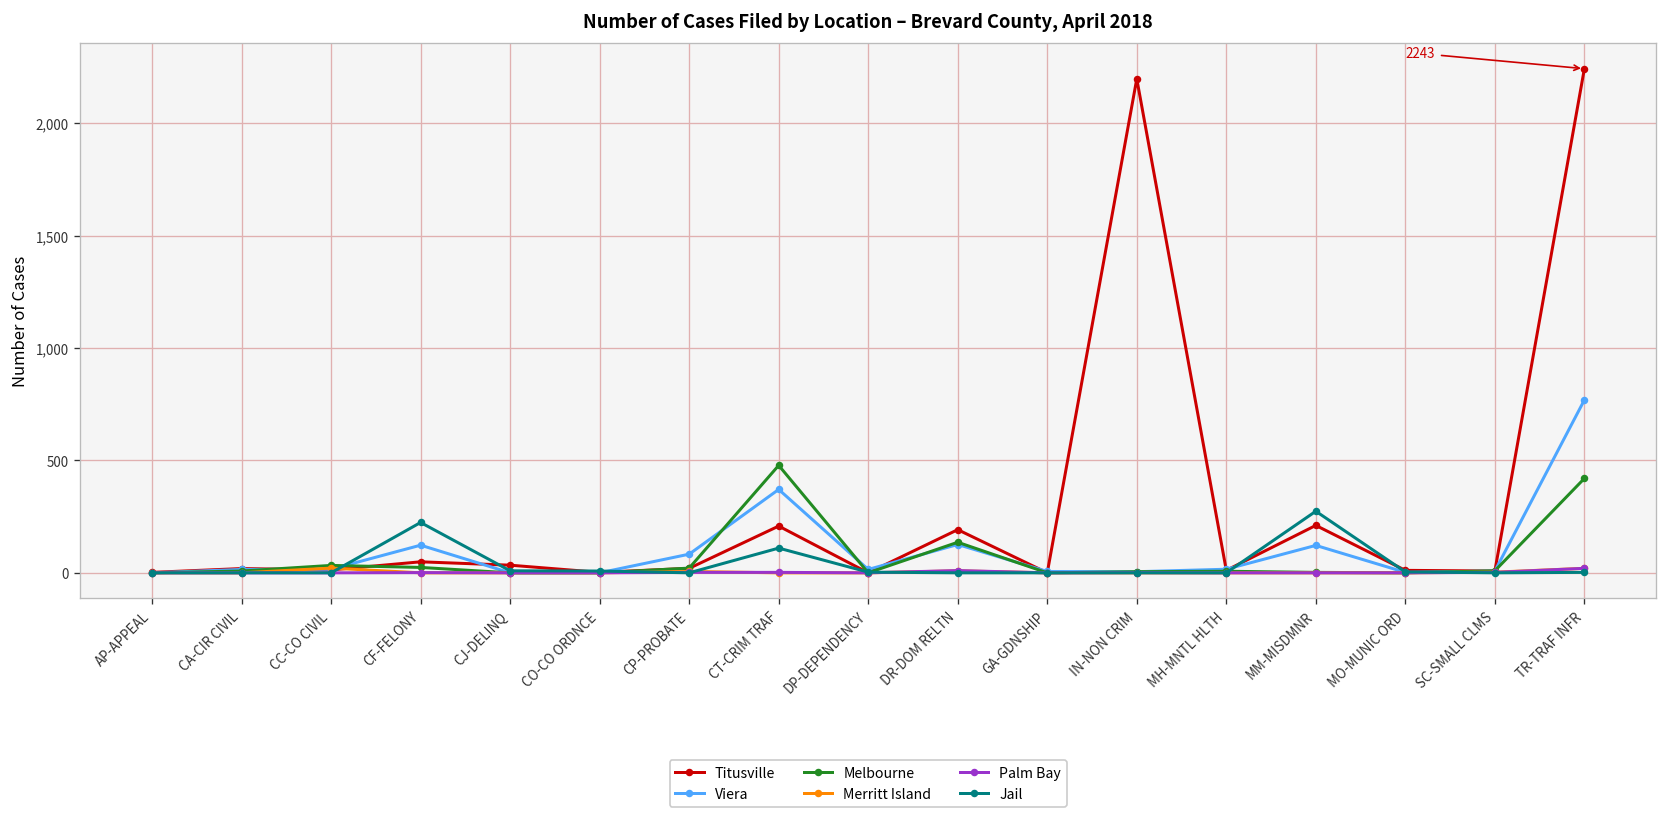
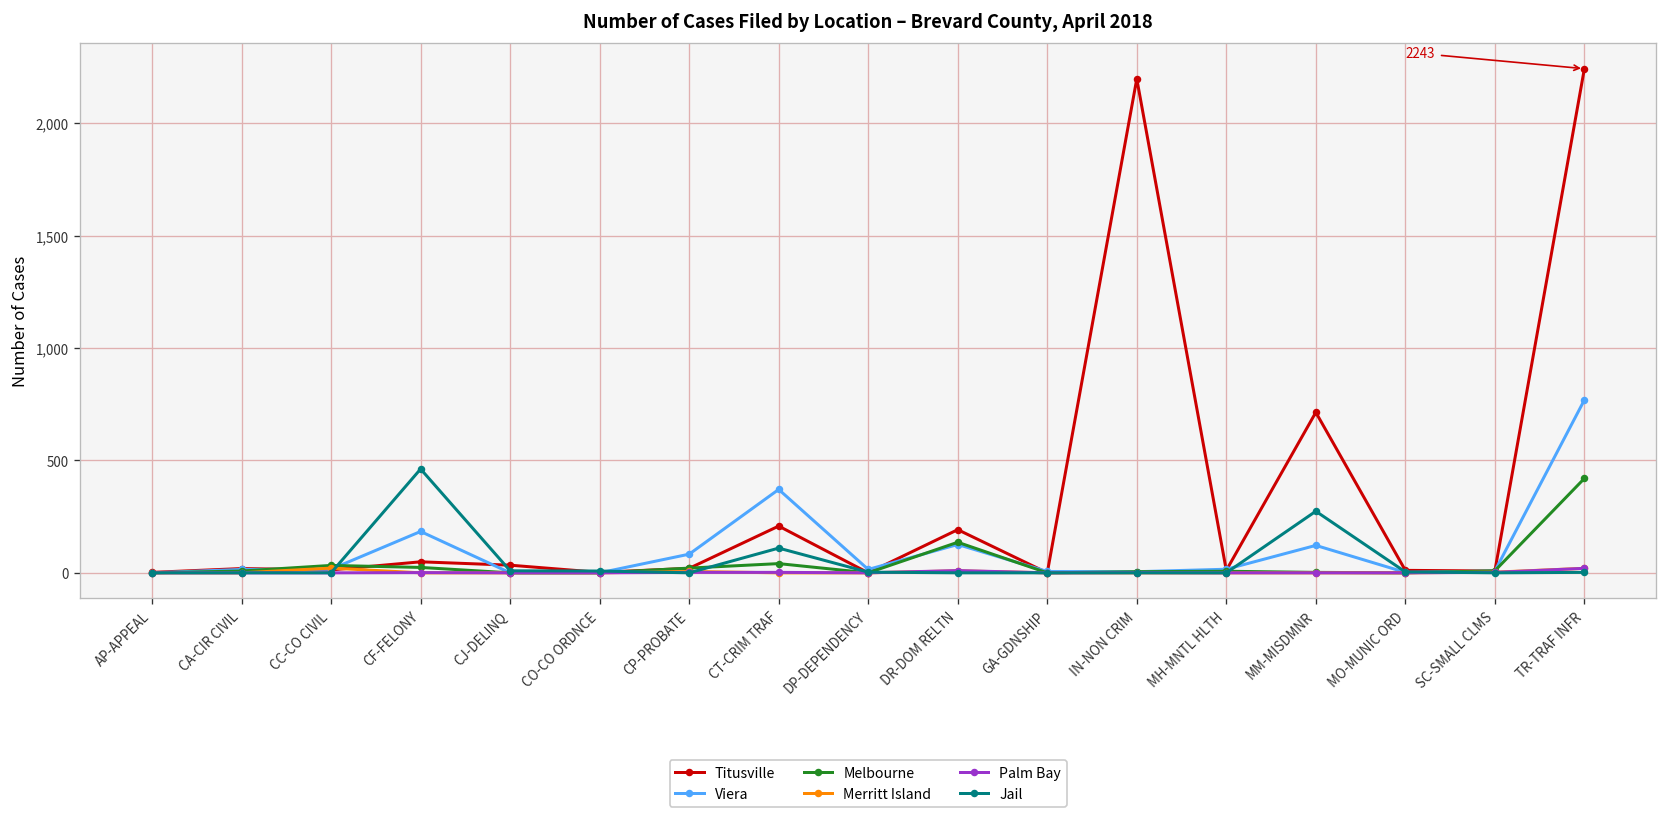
  {
    "Titusville": {
      "CF-FELONY": "50",
      "CJ-DELINQ": "30",
      "CT-CRIM TRAF": "210",
      "DR-DOM RELTN": "190",
      "IN-NON CRIM": "2,200",
-     "MM-MISDMNR": "210"
+     "MM-MISDMNR": "710"
    },
    "Viera": {
-     "CF-FELONY": "120",
+     "CF-FELONY": "180",
      "CP-PROBATE": "80",
      "CT-CRIM TRAF": "370",
      "MM-MISDMNR": "120",
      "TR-TRAF INFR": "770"
    },
    "Melbourne": {
      "CF-FELONY": "20",
-     "CT-CRIM TRAF": "480",
+     "CT-CRIM TRAF": "40",
      "TR-TRAF INFR": "420"
    },
    "Jail": {
-     "CF-FELONY": "220",
+     "CF-FELONY": "460",
      "CT-CRIM TRAF": "110",
      "MM-MISDMNR": "270",
      "TR-TRAF INFR": "0"
    }
  }
